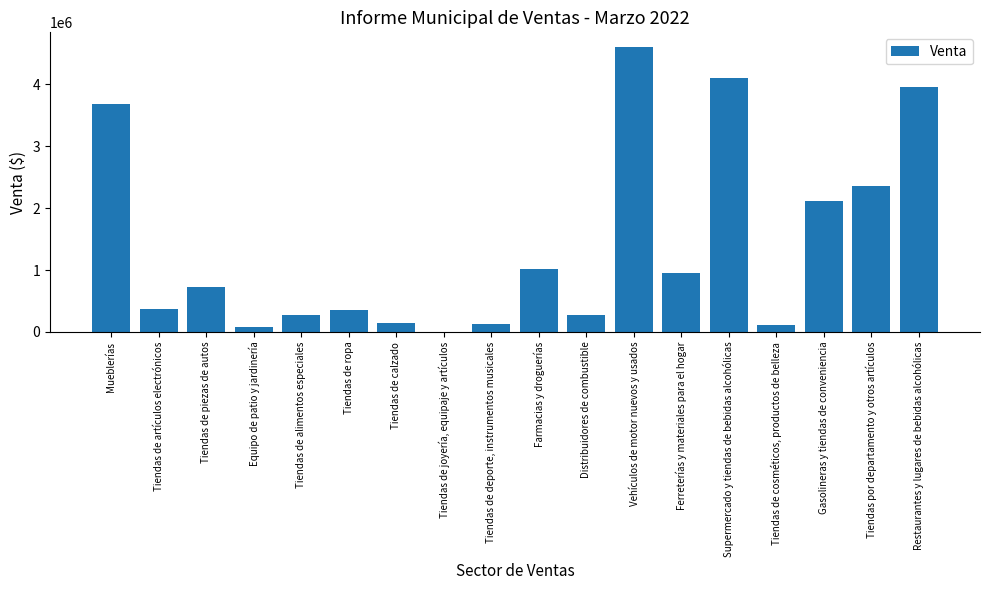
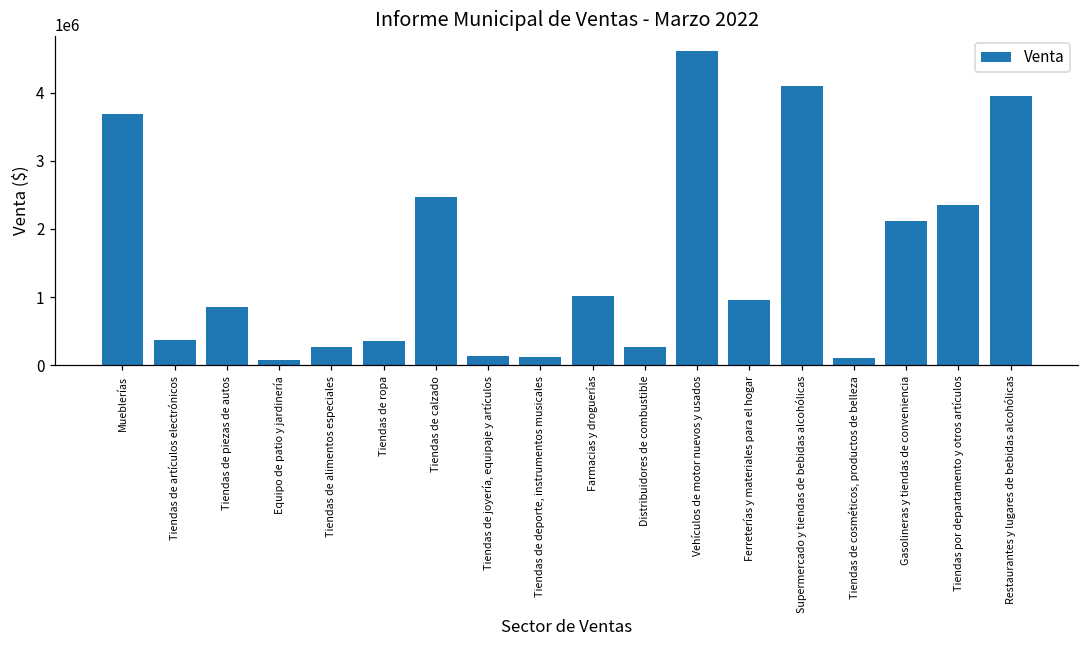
  {
    "Mueblerías": 3700000,
    "Tiendas de artículos electrónicos": 400000,
-   "Tiendas de piezas de autos": 700000,
+   "Tiendas de piezas de autos": 900000,
    "Equipo de patio y jardinería": 100000,
    "Tiendas de alimentos especiales": 300000,
    "Tiendas de ropa": 400000,
-   "Tiendas de calzado": 100000,
-   "Tiendas de joyería, equipaje y artículos": 0,
+   "Tiendas de calzado": 2500000,
+   "Tiendas de joyería, equipaje y artículos": 100000,
    "Tiendas de deporte, instrumentos musicales": 100000,
    "Farmacias y droguerías": 1000000,
    "Distribuidores de combustible": 300000,
    "Vehículos de motor nuevos y usados": 4600000,
    "Ferreterías y materiales para el hogar": 1000000,
    "Supermercado y tiendas de bebidas alcohólicas": 4100000,
    "Tiendas de cosméticos, productos de belleza": 100000,
    "Gasolineras y tiendas de conveniencia": 2100000,
    "Tiendas por departamento y otros artículos": 2400000,
    "Restaurantes y lugares de bebidas alcohólicas": 4000000
  }
